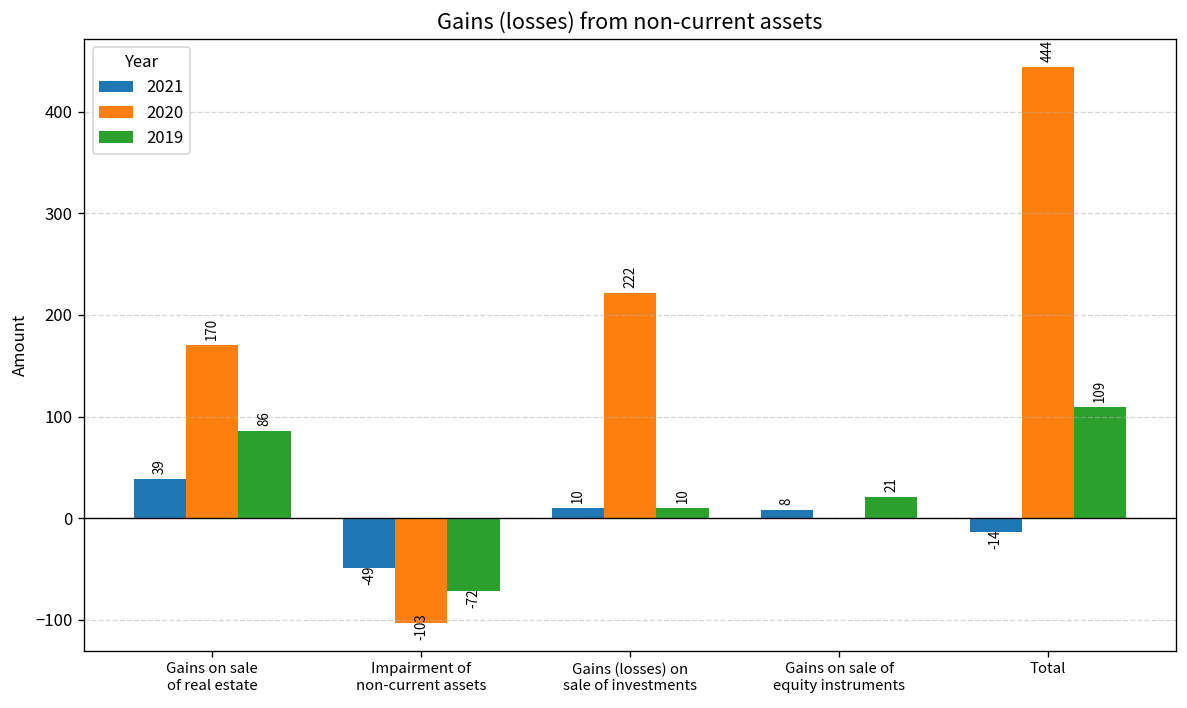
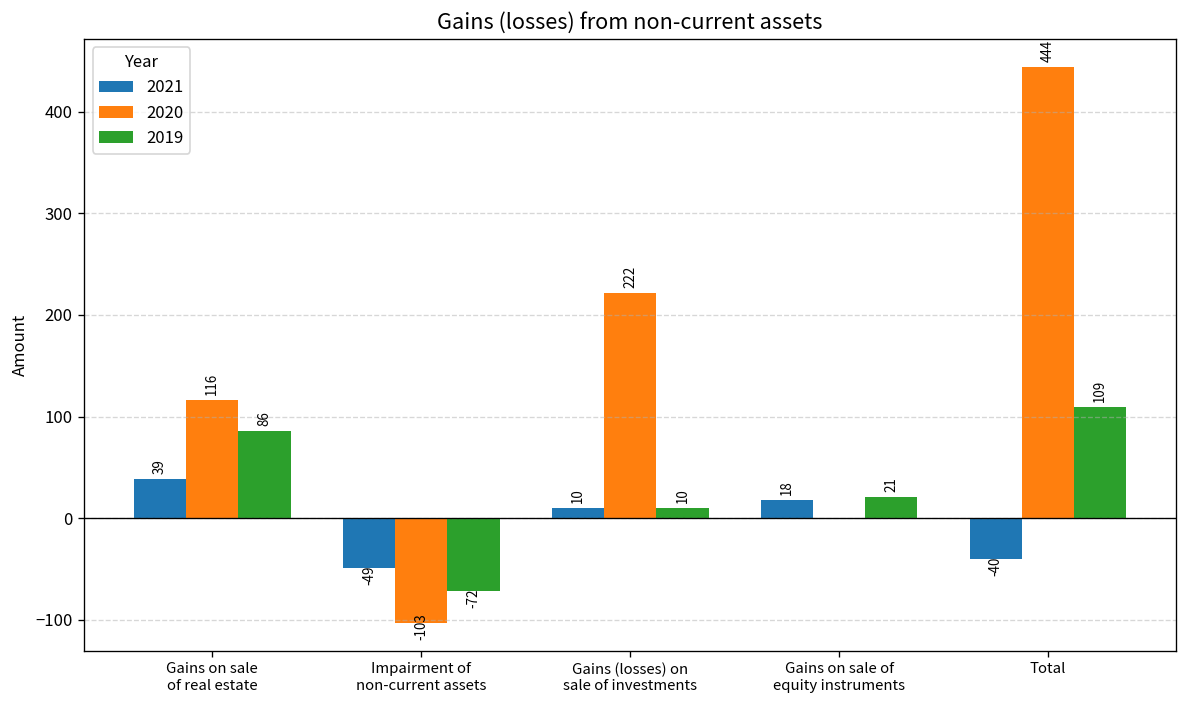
  {
    "2021": {
      "Gains on sale of real estate": 39,
      "Impairment of non-current assets": -49,
      "Gains (losses) on sale of investments": 10,
-     "Gains on sale of equity instruments": 8,
-     "Total": -14
+     "Gains on sale of equity instruments": 18,
+     "Total": -40
    },
    "2020": {
-     "Gains on sale of real estate": 170,
+     "Gains on sale of real estate": 116,
      "Impairment of non-current assets": -103,
      "Gains (losses) on sale of investments": 222,
      "Total": 444
    },
    "2019": {
      "Gains on sale of real estate": 86,
      "Impairment of non-current assets": -72,
      "Gains (losses) on sale of investments": 10,
      "Gains on sale of equity instruments": 21,
      "Total": 109
    }
  }
